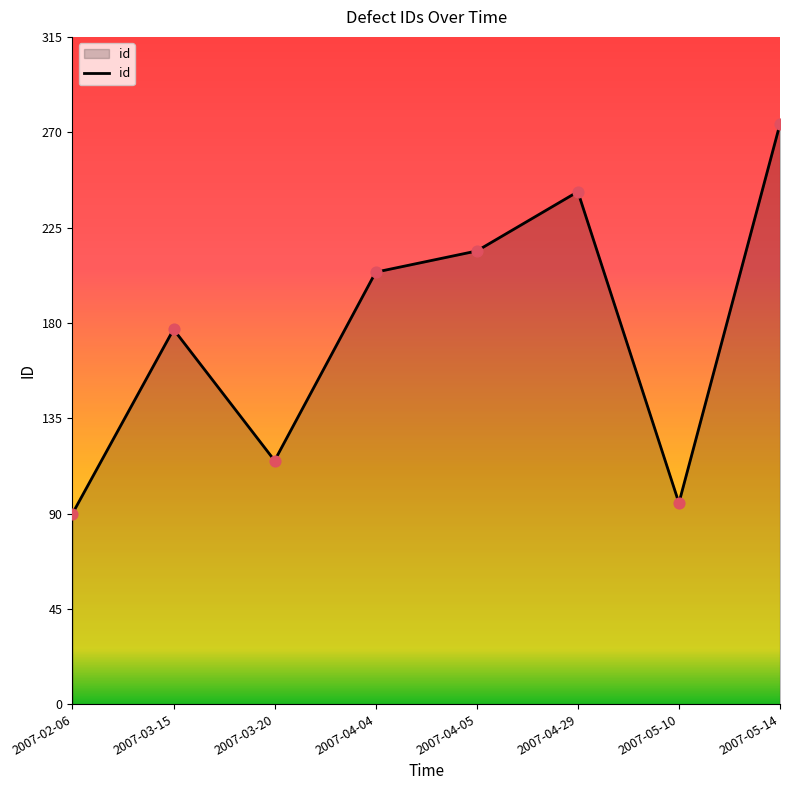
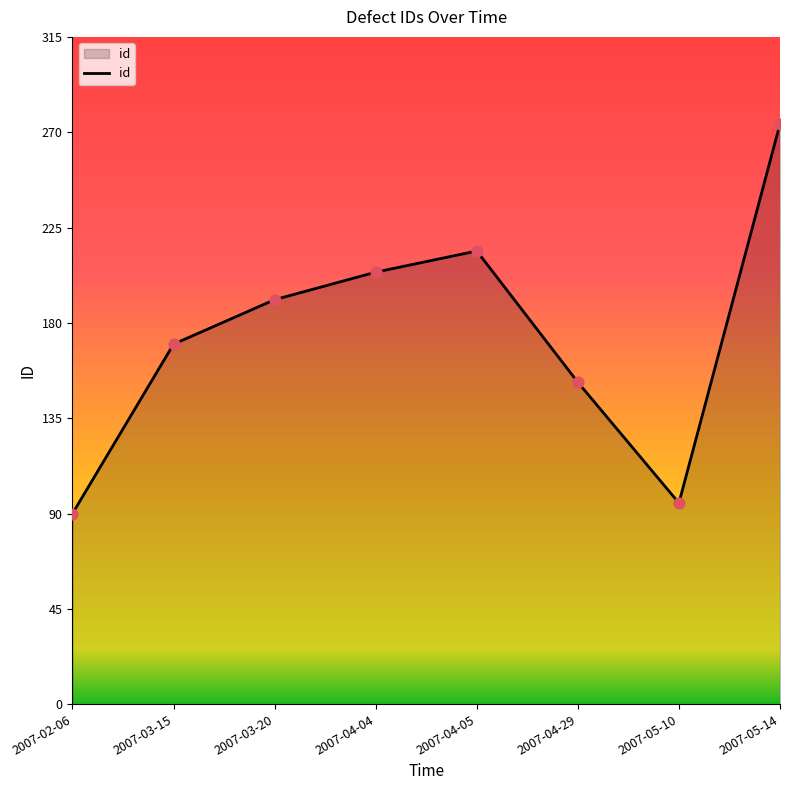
  {
    "2007-02-06": 90,
-   "2007-03-15": 177,
-   "2007-03-20": 115,
+   "2007-03-15": 170,
+   "2007-03-20": 191,
    "2007-04-04": 204,
    "2007-04-05": 214,
-   "2007-04-29": 242,
+   "2007-04-29": 152,
    "2007-05-10": 95,
    "2007-05-14": 274
  }
